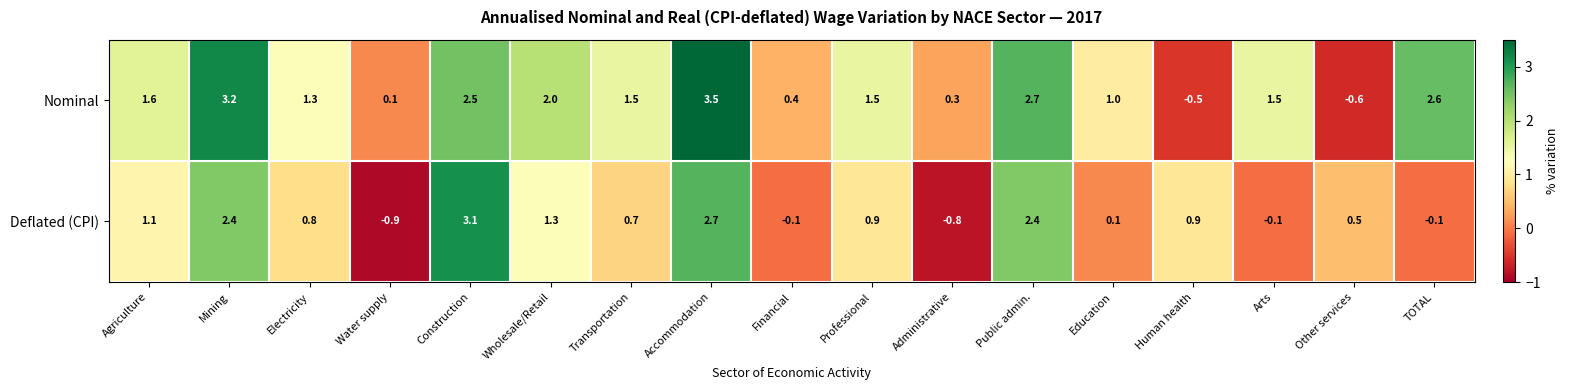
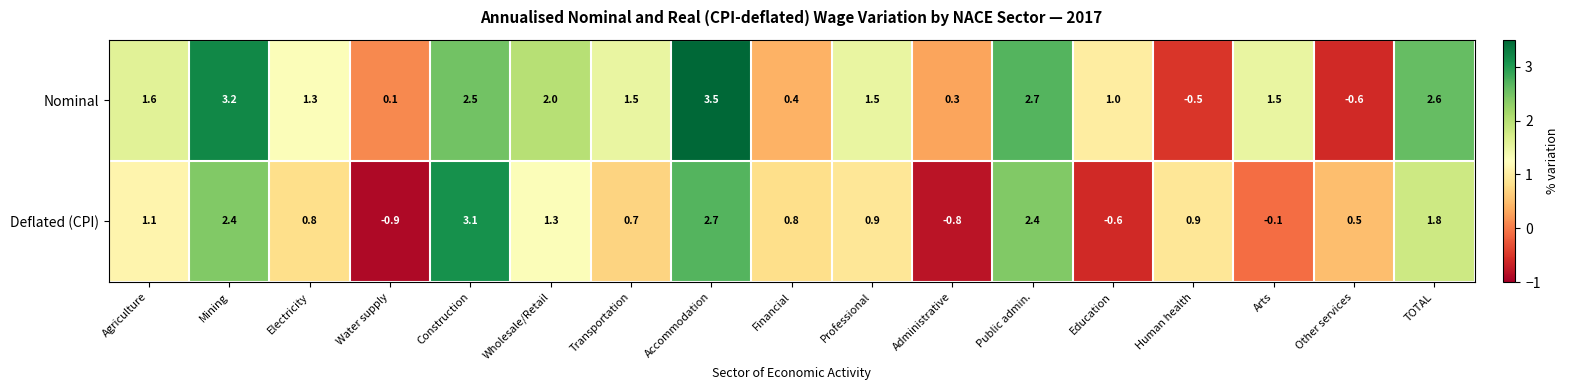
  {
    "Nominal": {
      "Agriculture": 1.6,
      "Mining": 3.2,
      "Electricity": 1.3,
      "Water supply": 0.1,
      "Construction": 2.5,
      "Wholesale/Retail": 2.0,
      "Transportation": 1.5,
      "Accommodation": 3.5,
      "Financial": 0.4,
      "Professional": 1.5,
      "Administrative": 0.3,
      "Public admin.": 2.7,
      "Education": 1.0,
      "Human health": -0.5,
      "Arts": 1.5,
      "Other services": -0.6,
      "TOTAL": 2.6
    },
    "Deflated (CPI)": {
      "Agriculture": 1.1,
      "Mining": 2.4,
      "Electricity": 0.8,
      "Water supply": -0.9,
      "Construction": 3.1,
      "Wholesale/Retail": 1.3,
      "Transportation": 0.7,
      "Accommodation": 2.7,
-     "Financial": -0.1,
+     "Financial": 0.8,
      "Professional": 0.9,
      "Administrative": -0.8,
      "Public admin.": 2.4,
-     "Education": 0.1,
+     "Education": -0.6,
      "Human health": 0.9,
      "Arts": -0.1,
      "Other services": 0.5,
-     "TOTAL": -0.1
+     "TOTAL": 1.8
    }
  }
